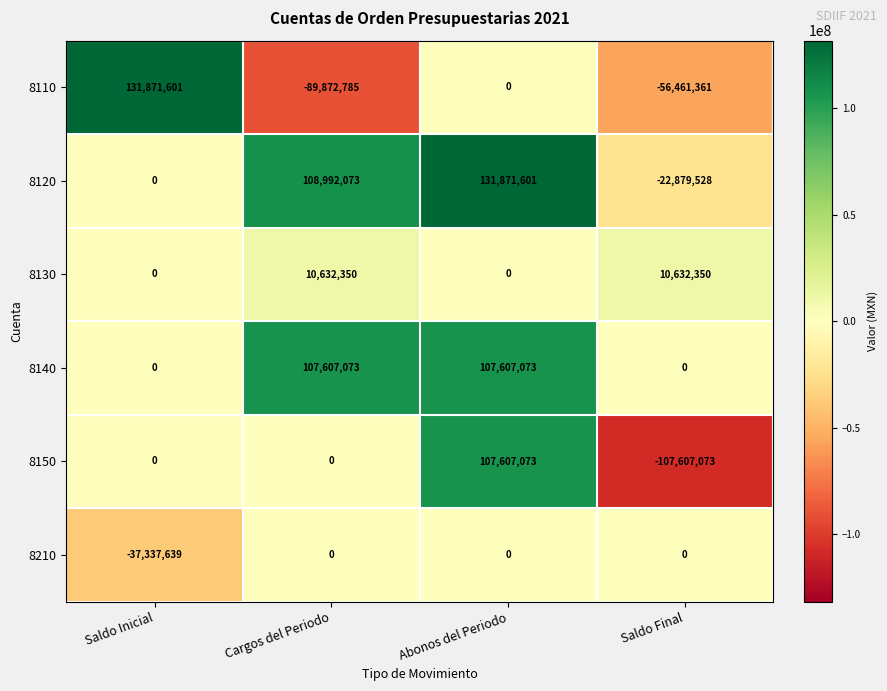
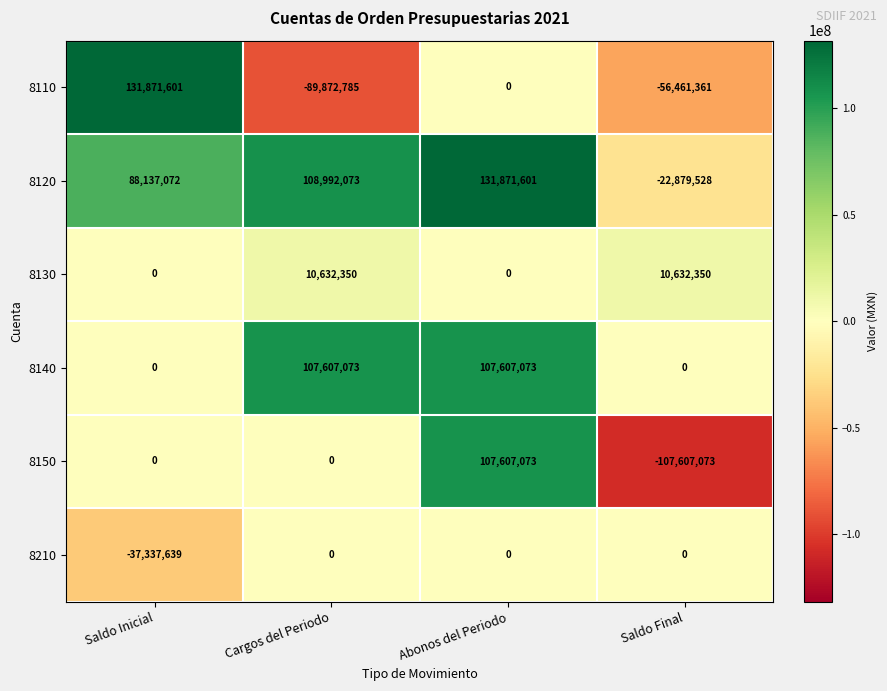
  {
    "8110": {
      "Saldo Inicial": "131,871,601",
      "Cargos del Periodo": "-89,872,785",
      "Abonos del Periodo": "0",
      "Saldo Final": "-56,461,361"
    },
    "8120": {
-     "Saldo Inicial": "0",
+     "Saldo Inicial": "88,137,072",
      "Cargos del Periodo": "108,992,073",
      "Abonos del Periodo": "131,871,601",
      "Saldo Final": "-22,879,528"
    },
    "8130": {
      "Saldo Inicial": "0",
      "Cargos del Periodo": "10,632,350",
      "Abonos del Periodo": "0",
      "Saldo Final": "10,632,350"
    },
    "8140": {
      "Saldo Inicial": "0",
      "Cargos del Periodo": "107,607,073",
      "Abonos del Periodo": "107,607,073",
      "Saldo Final": "0"
    },
    "8150": {
      "Saldo Inicial": "0",
      "Cargos del Periodo": "0",
      "Abonos del Periodo": "107,607,073",
      "Saldo Final": "-107,607,073"
    },
    "8210": {
      "Saldo Inicial": "-37,337,639",
      "Cargos del Periodo": "0",
      "Abonos del Periodo": "0",
      "Saldo Final": "0"
    }
  }
